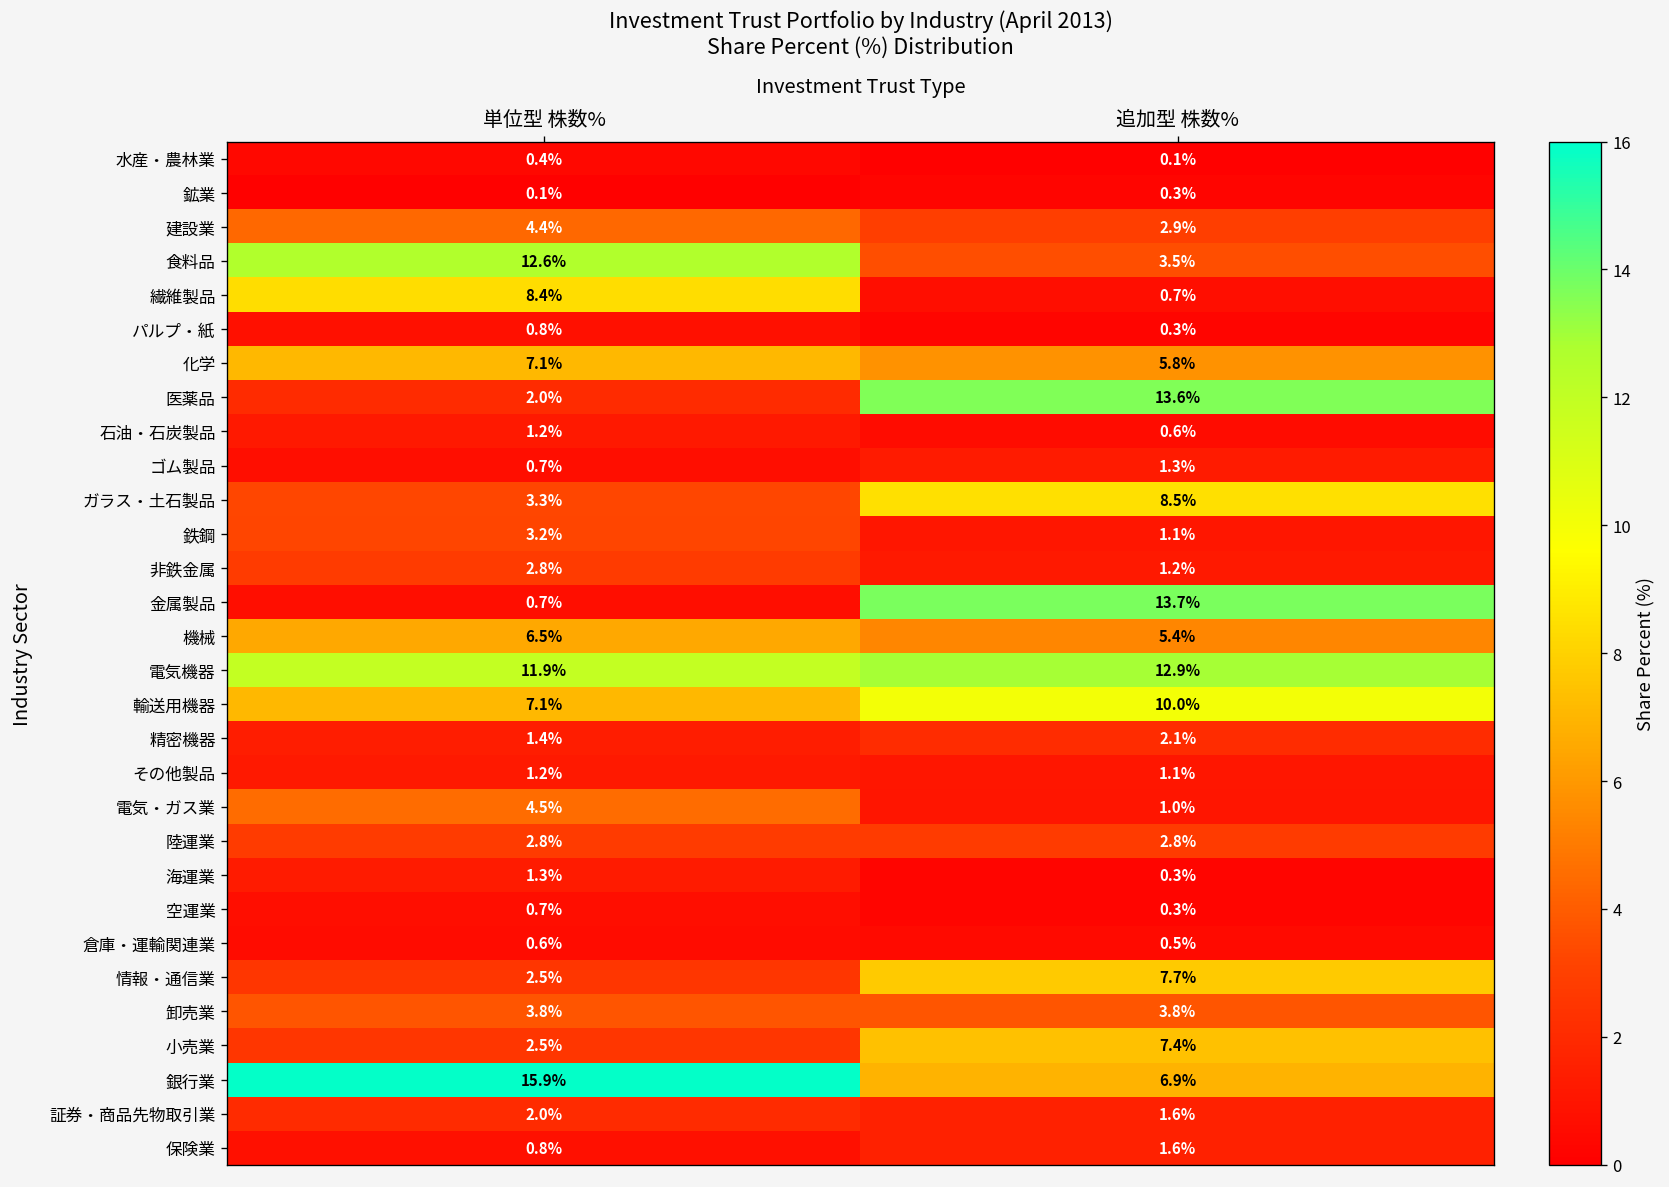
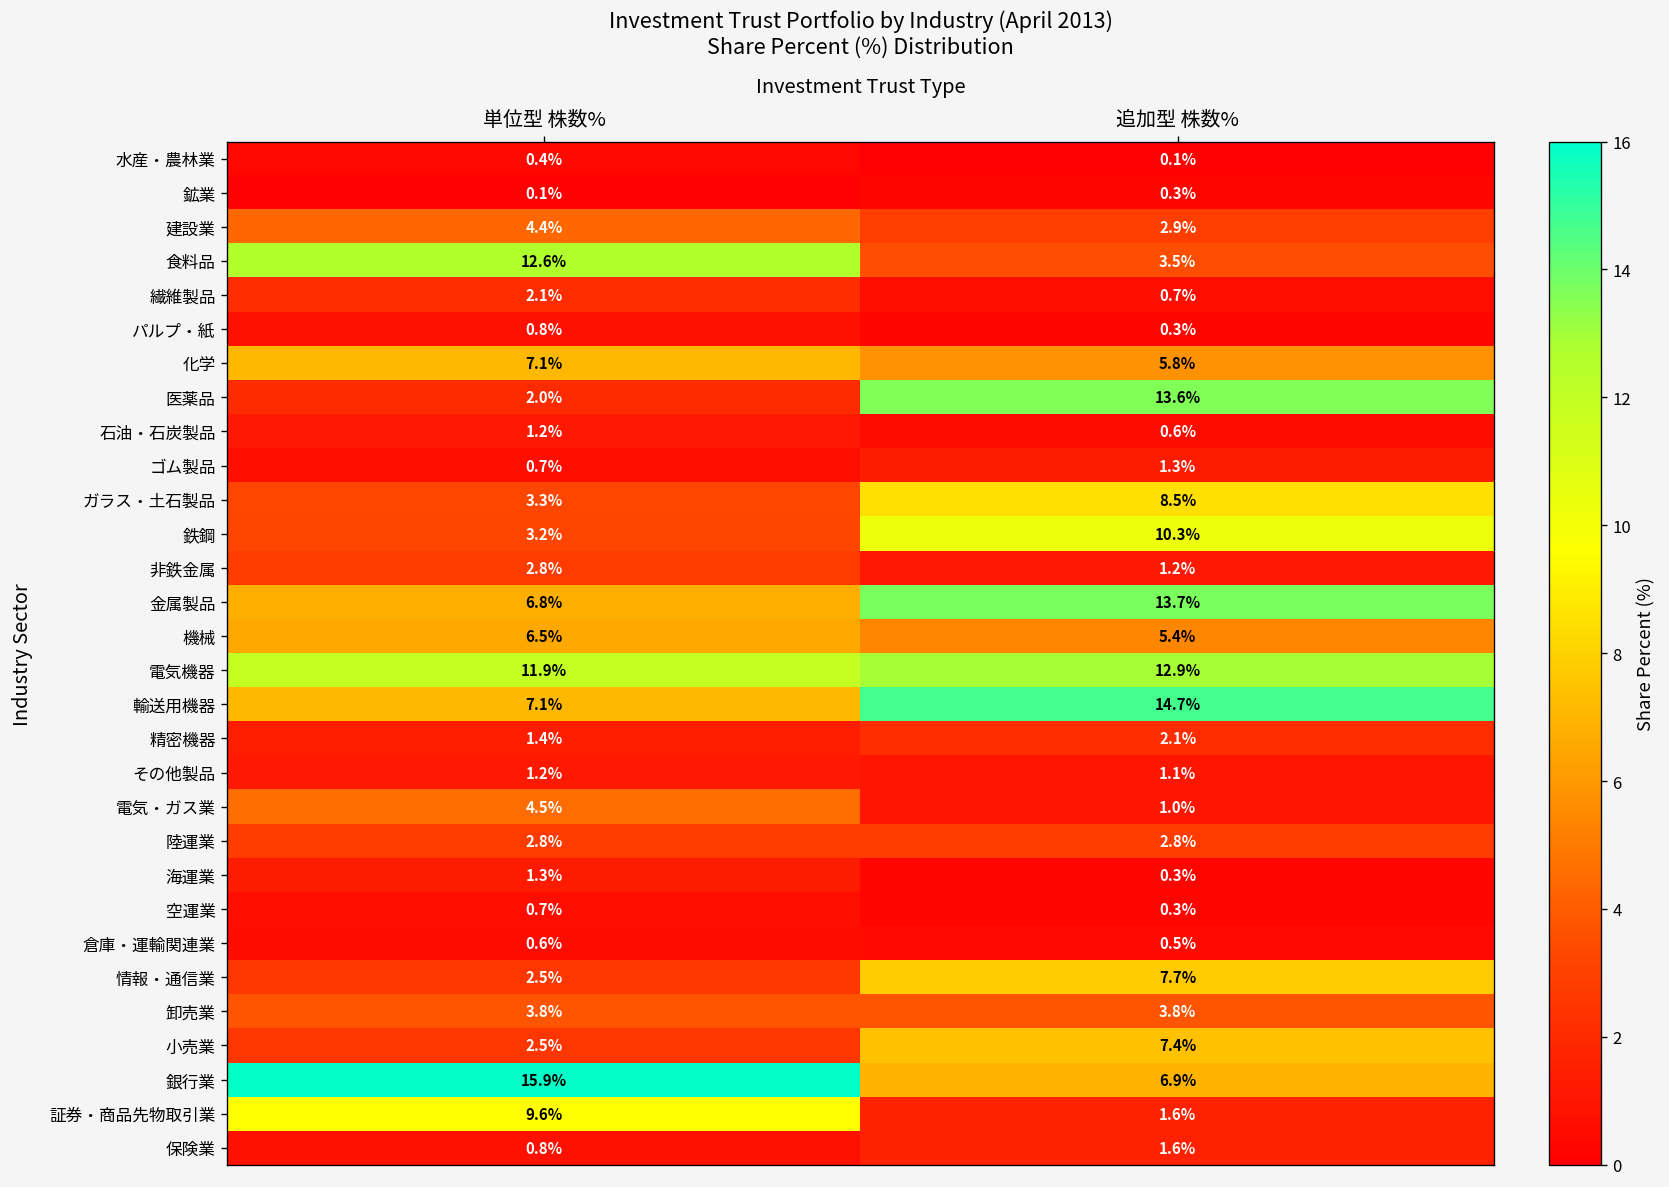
  {
    "水産・農林業": {
      "単位型 株数%": "0.4%",
      "追加型 株数%": "0.1%"
    },
    "鉱業": {
      "単位型 株数%": "0.1%",
      "追加型 株数%": "0.3%"
    },
    "建設業": {
      "単位型 株数%": "4.4%",
      "追加型 株数%": "2.9%"
    },
    "食料品": {
      "単位型 株数%": "12.6%",
      "追加型 株数%": "3.5%"
    },
    "繊維製品": {
-     "単位型 株数%": "8.4%",
+     "単位型 株数%": "2.1%",
      "追加型 株数%": "0.7%"
    },
    "パルプ・紙": {
      "単位型 株数%": "0.8%",
      "追加型 株数%": "0.3%"
    },
    "化学": {
      "単位型 株数%": "7.1%",
      "追加型 株数%": "5.8%"
    },
    "医薬品": {
      "単位型 株数%": "2.0%",
      "追加型 株数%": "13.6%"
    },
    "石油・石炭製品": {
      "単位型 株数%": "1.2%",
      "追加型 株数%": "0.6%"
    },
    "ゴム製品": {
      "単位型 株数%": "0.7%",
      "追加型 株数%": "1.3%"
    },
    "ガラス・土石製品": {
      "単位型 株数%": "3.3%",
      "追加型 株数%": "8.5%"
    },
    "鉄鋼": {
      "単位型 株数%": "3.2%",
-     "追加型 株数%": "1.1%"
+     "追加型 株数%": "10.3%"
    },
    "非鉄金属": {
      "単位型 株数%": "2.8%",
      "追加型 株数%": "1.2%"
    },
    "金属製品": {
-     "単位型 株数%": "0.7%",
+     "単位型 株数%": "6.8%",
      "追加型 株数%": "13.7%"
    },
    "機械": {
      "単位型 株数%": "6.5%",
      "追加型 株数%": "5.4%"
    },
    "電気機器": {
      "単位型 株数%": "11.9%",
      "追加型 株数%": "12.9%"
    },
    "輸送用機器": {
      "単位型 株数%": "7.1%",
-     "追加型 株数%": "10.0%"
+     "追加型 株数%": "14.7%"
    },
    "精密機器": {
      "単位型 株数%": "1.4%",
      "追加型 株数%": "2.1%"
    },
    "その他製品": {
      "単位型 株数%": "1.2%",
      "追加型 株数%": "1.1%"
    },
    "電気・ガス業": {
      "単位型 株数%": "4.5%",
      "追加型 株数%": "1.0%"
    },
    "陸運業": {
      "単位型 株数%": "2.8%",
      "追加型 株数%": "2.8%"
    },
    "海運業": {
      "単位型 株数%": "1.3%",
      "追加型 株数%": "0.3%"
    },
    "空運業": {
      "単位型 株数%": "0.7%",
      "追加型 株数%": "0.3%"
    },
    "倉庫・運輸関連業": {
      "単位型 株数%": "0.6%",
      "追加型 株数%": "0.5%"
    },
    "情報・通信業": {
      "単位型 株数%": "2.5%",
      "追加型 株数%": "7.7%"
    },
    "卸売業": {
      "単位型 株数%": "3.8%",
      "追加型 株数%": "3.8%"
    },
    "小売業": {
      "単位型 株数%": "2.5%",
      "追加型 株数%": "7.4%"
    },
    "銀行業": {
      "単位型 株数%": "15.9%",
      "追加型 株数%": "6.9%"
    },
    "証券・商品先物取引業": {
-     "単位型 株数%": "2.0%",
+     "単位型 株数%": "9.6%",
      "追加型 株数%": "1.6%"
    },
    "保険業": {
      "単位型 株数%": "0.8%",
      "追加型 株数%": "1.6%"
    }
  }
